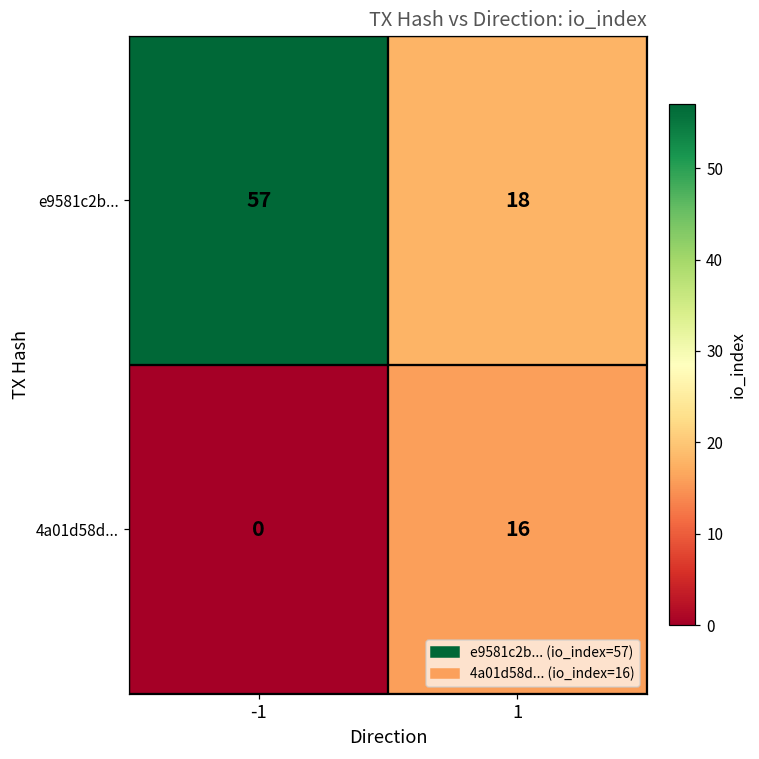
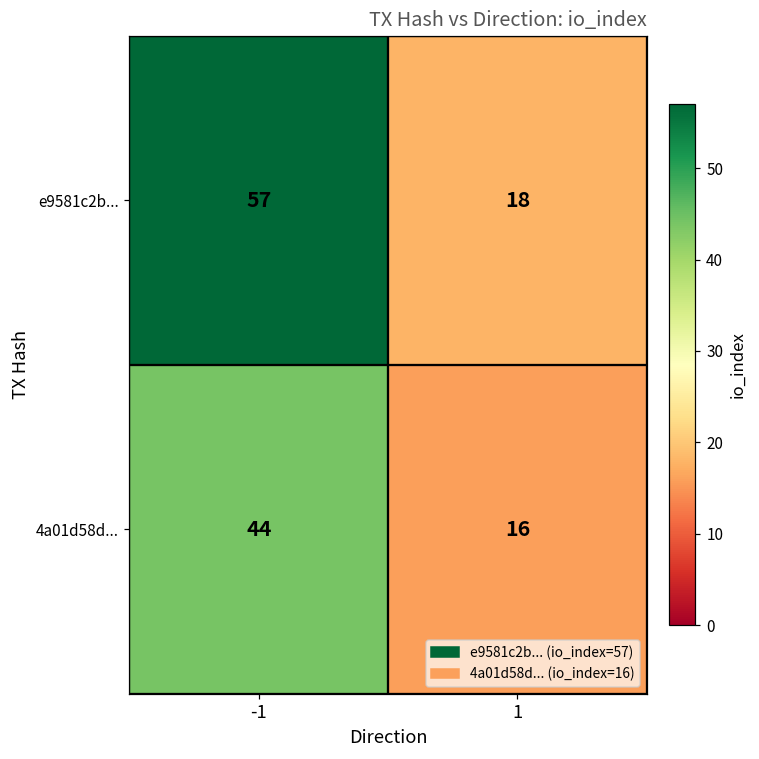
  {
    "e9581c2b...": {
      "-1": 57,
      "1": 18
    },
    "4a01d58d...": {
-     "-1": 0,
+     "-1": 44,
      "1": 16
    }
  }
